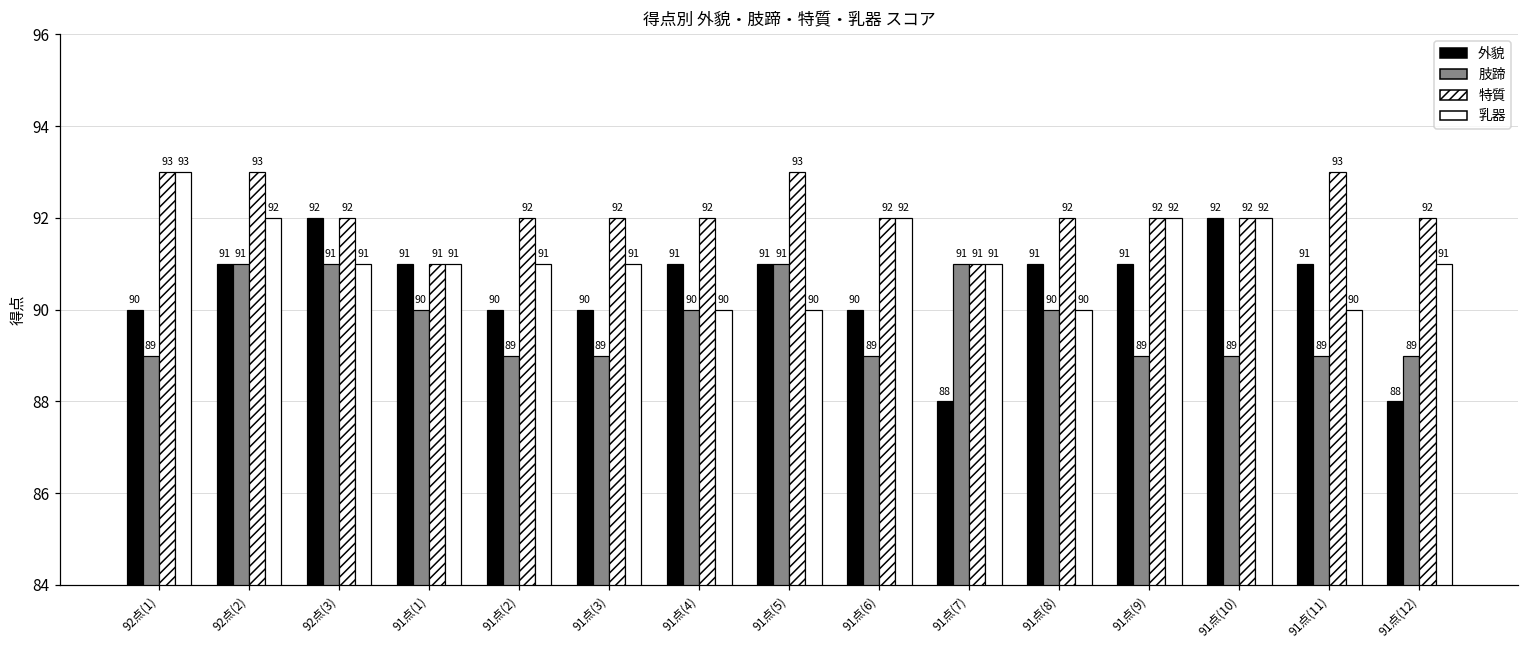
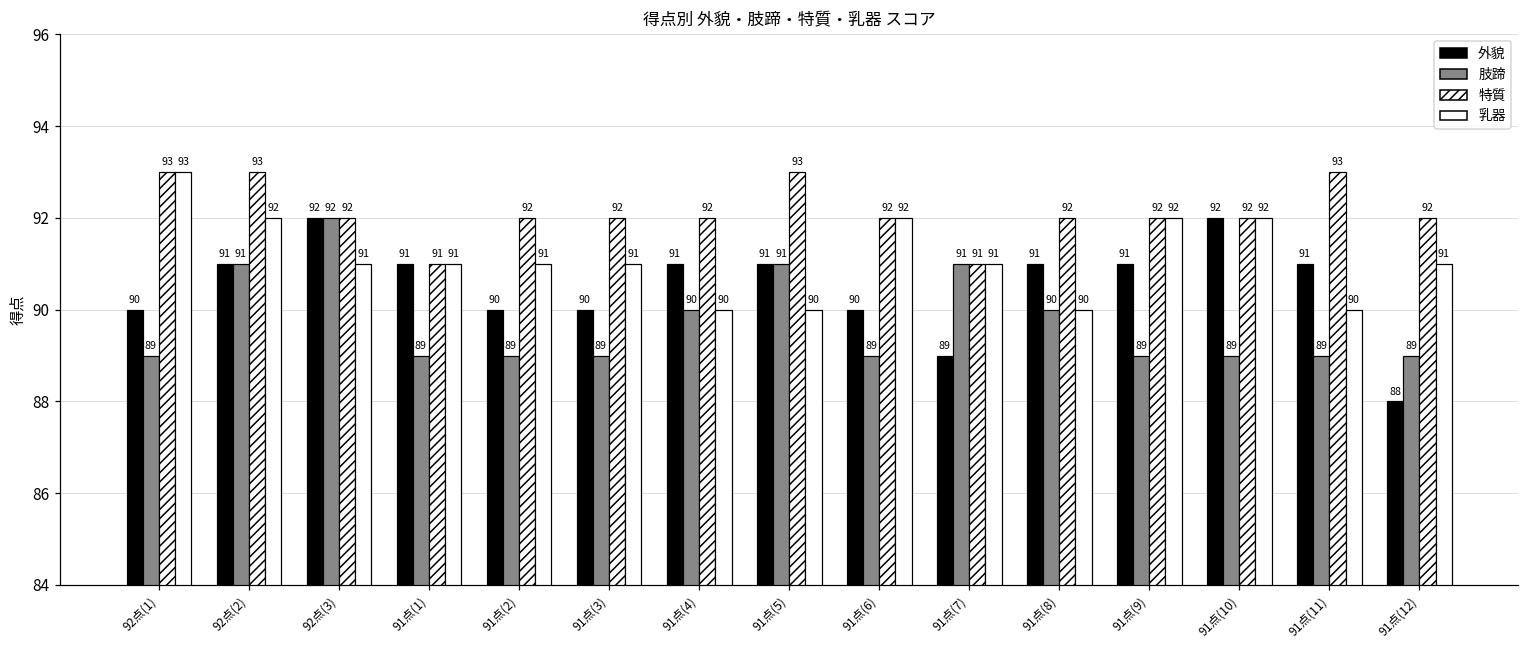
  {
    "外貌": {
      "92点(1)": 90,
      "92点(2)": 91,
      "92点(3)": 92,
      "91点(1)": 91,
      "91点(2)": 90,
      "91点(3)": 90,
      "91点(4)": 91,
      "91点(5)": 91,
      "91点(6)": 90,
-     "91点(7)": 88,
+     "91点(7)": 89,
      "91点(8)": 91,
      "91点(9)": 91,
      "91点(10)": 92,
      "91点(11)": 91,
      "91点(12)": 88
    },
    "肢蹄": {
      "92点(1)": 89,
      "92点(2)": 91,
-     "92点(3)": 91,
-     "91点(1)": 90,
+     "92点(3)": 92,
+     "91点(1)": 89,
      "91点(2)": 89,
      "91点(3)": 89,
      "91点(4)": 90,
      "91点(5)": 91,
      "91点(6)": 89,
      "91点(7)": 91,
      "91点(8)": 90,
      "91点(9)": 89,
      "91点(10)": 89,
      "91点(11)": 89,
      "91点(12)": 89
    }
  }
